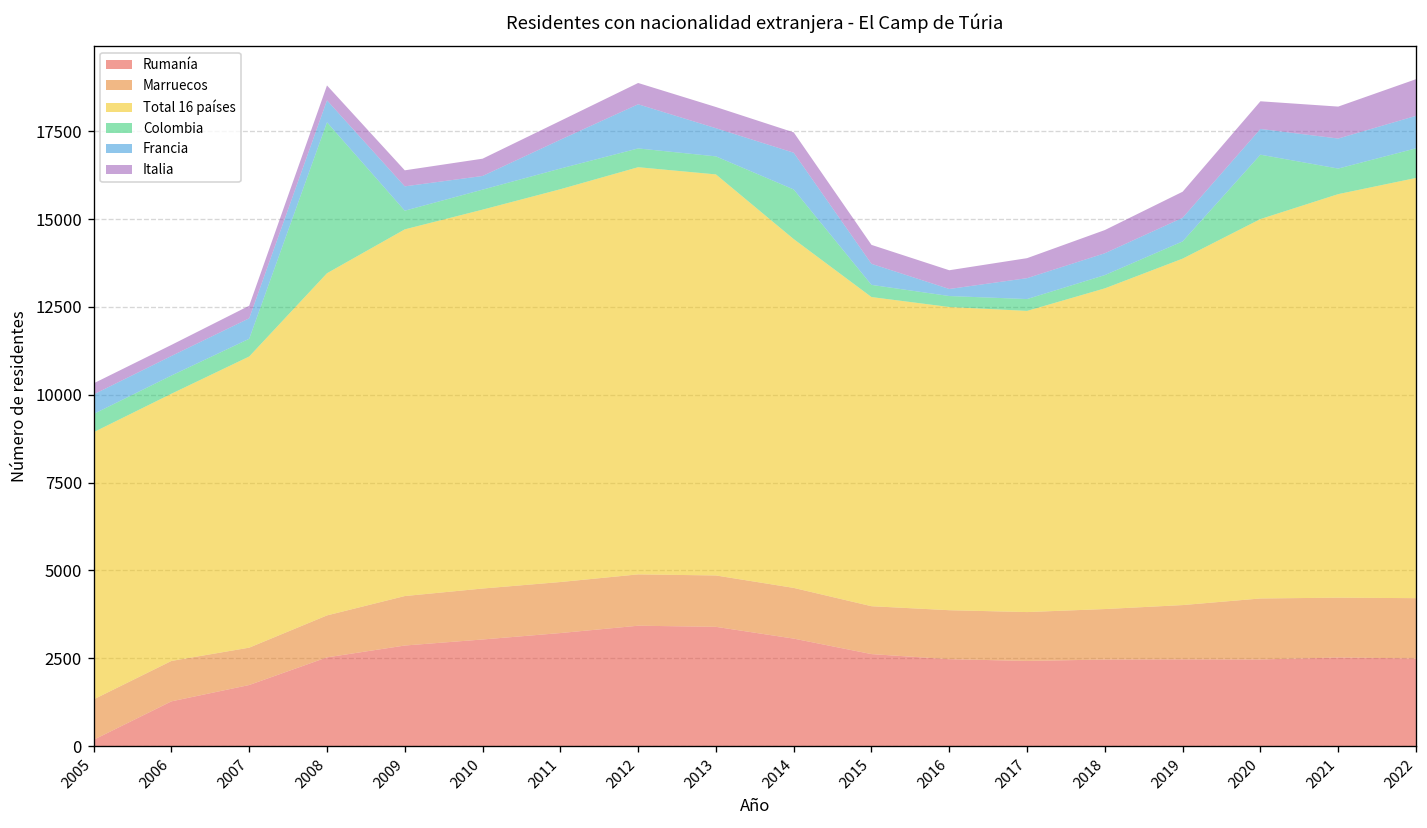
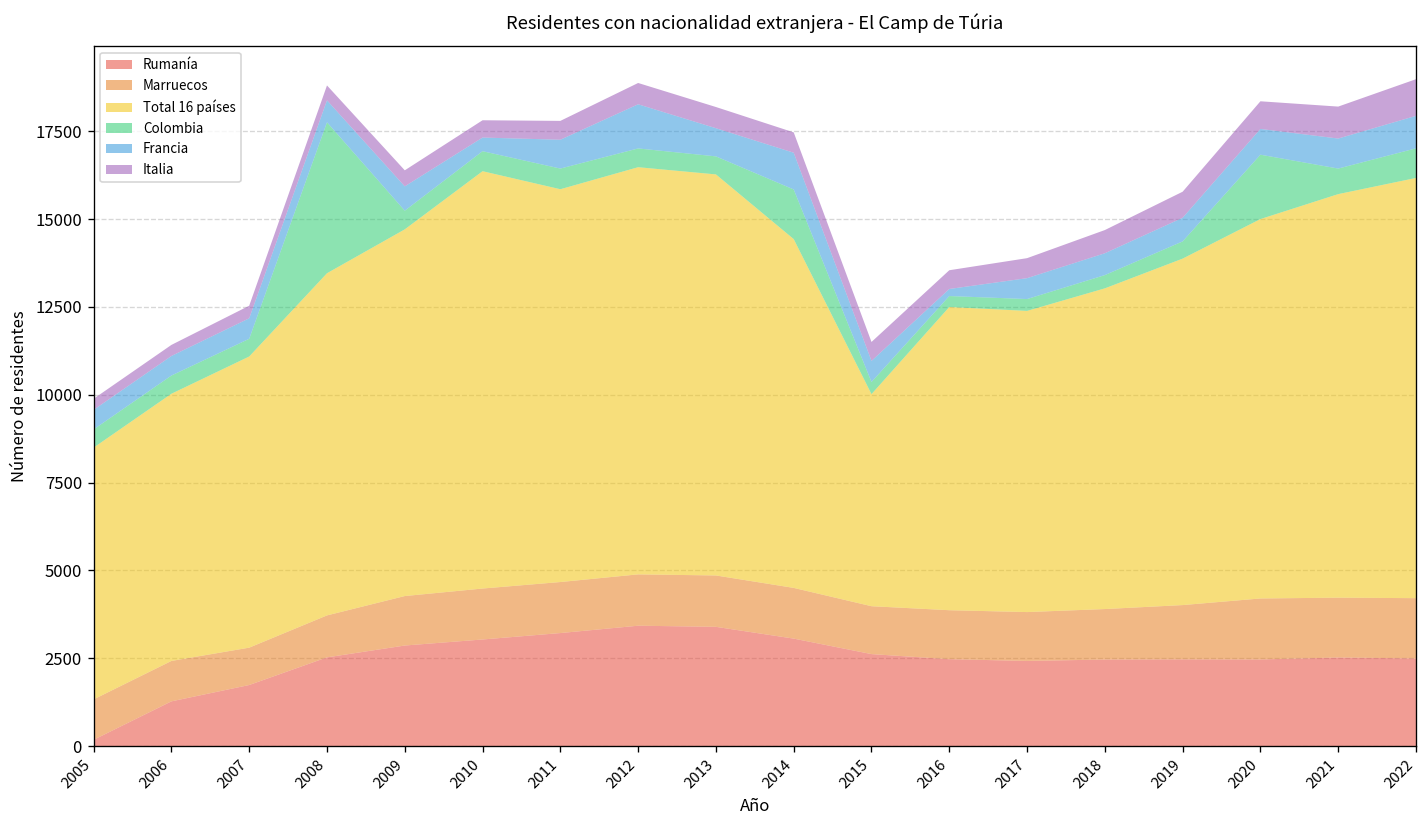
  {
    "Total 16 países": {
-     "2005": 7600,
+     "2005": 7200,
      "2006": 7600,
      "2007": 8300,
      "2008": 9700,
      "2009": 10400,
-     "2010": 10800,
+     "2010": 11900,
      "2011": 11200,
      "2012": 11600,
      "2013": 11400,
      "2014": 9900,
-     "2015": 8800,
+     "2015": 6000,
      "2016": 8600,
      "2017": 8600,
      "2018": 9100,
      "2019": 9900,
      "2020": 10800,
      "2021": 11500,
      "2022": 12000
    },
    "Colombia": {
      "2005": 500,
      "2006": 500,
      "2007": 500,
      "2008": 4300,
      "2009": 500,
      "2010": 600,
      "2011": 600,
      "2012": 500,
      "2013": 500,
      "2014": 1400,
      "2015": 300,
      "2016": 300,
      "2017": 300,
      "2018": 400,
      "2019": 500,
      "2020": 1800,
      "2021": 700,
      "2022": 800
    },
    "Francia": {
      "2005": 600,
      "2006": 600,
      "2007": 600,
      "2008": 600,
      "2009": 700,
      "2010": 400,
      "2011": 800,
      "2012": 1300,
      "2013": 800,
      "2014": 1000,
      "2015": 600,
      "2016": 200,
      "2017": 600,
      "2018": 600,
      "2019": 700,
      "2020": 700,
      "2021": 900,
      "2022": 900
    },
    "Italia": {
      "2005": 300,
      "2006": 300,
      "2007": 400,
      "2008": 400,
      "2009": 500,
      "2010": 500,
      "2011": 500,
      "2012": 600,
      "2013": 600,
      "2014": 600,
      "2015": 500,
      "2016": 500,
      "2017": 600,
      "2018": 700,
      "2019": 700,
      "2020": 800,
      "2021": 900,
      "2022": 1000
    }
  }
